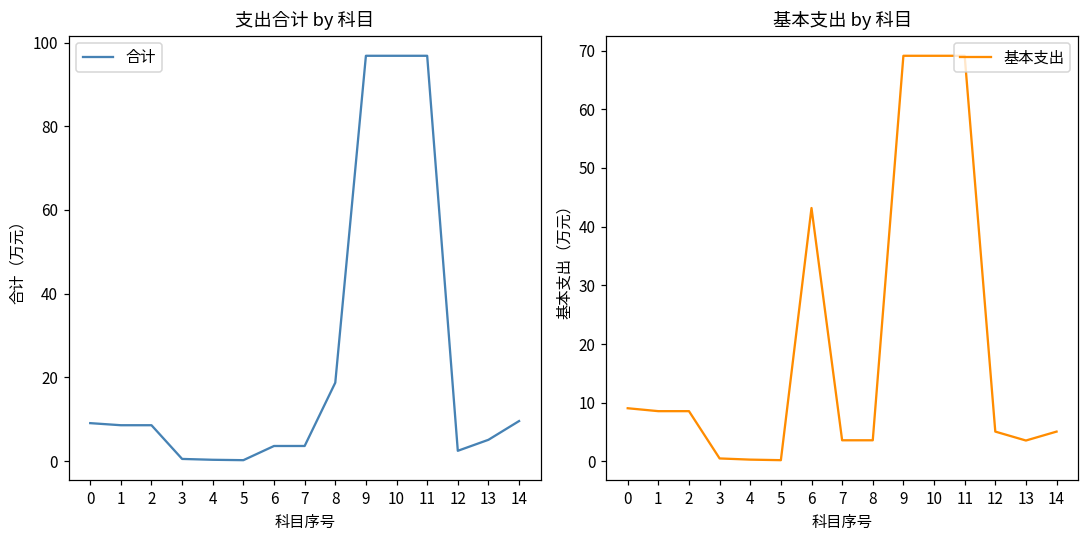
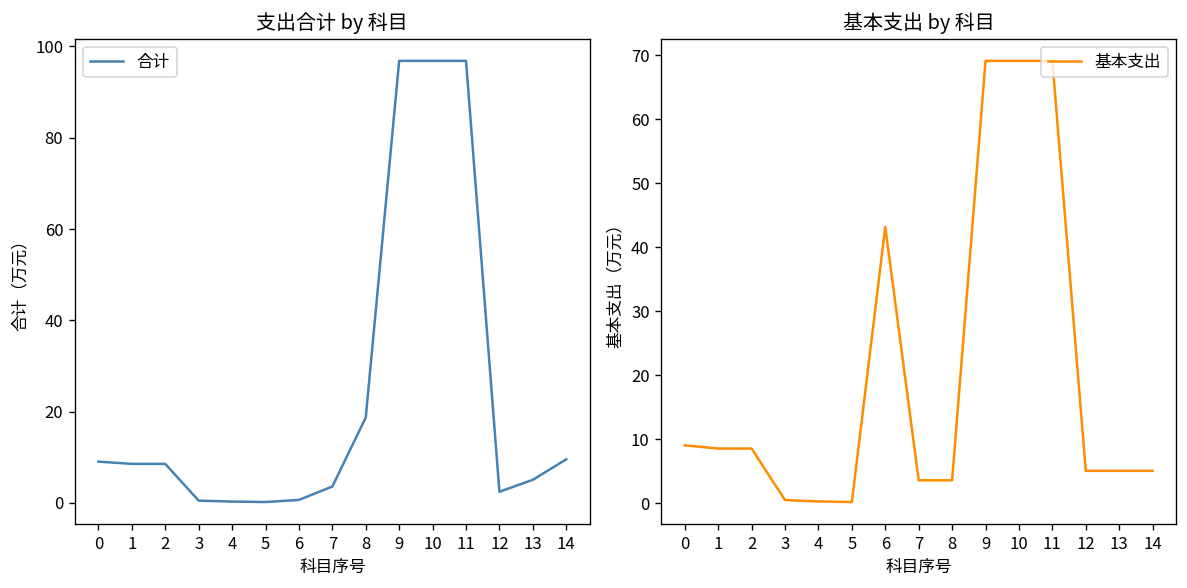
  {
    "支出合计 by 科目": {
      "0": 9,
      "1": 9,
      "2": 9,
      "3": 0,
      "4": 0,
      "5": 0,
-     "6": 4,
+     "6": 1,
      "7": 4,
      "8": 19,
      "9": 97,
      "10": 97,
      "11": 97,
      "12": 2,
      "13": 5,
      "14": 10
    },
    "基本支出 by 科目": {
      "0": 9,
      "1": 9,
      "2": 9,
      "3": 0,
      "4": 0,
      "5": 0,
      "6": 43,
      "7": 4,
      "8": 4,
      "9": 69,
      "10": 69,
      "12": 5,
-     "13": 4,
+     "13": 5,
      "14": 5
    }
  }
